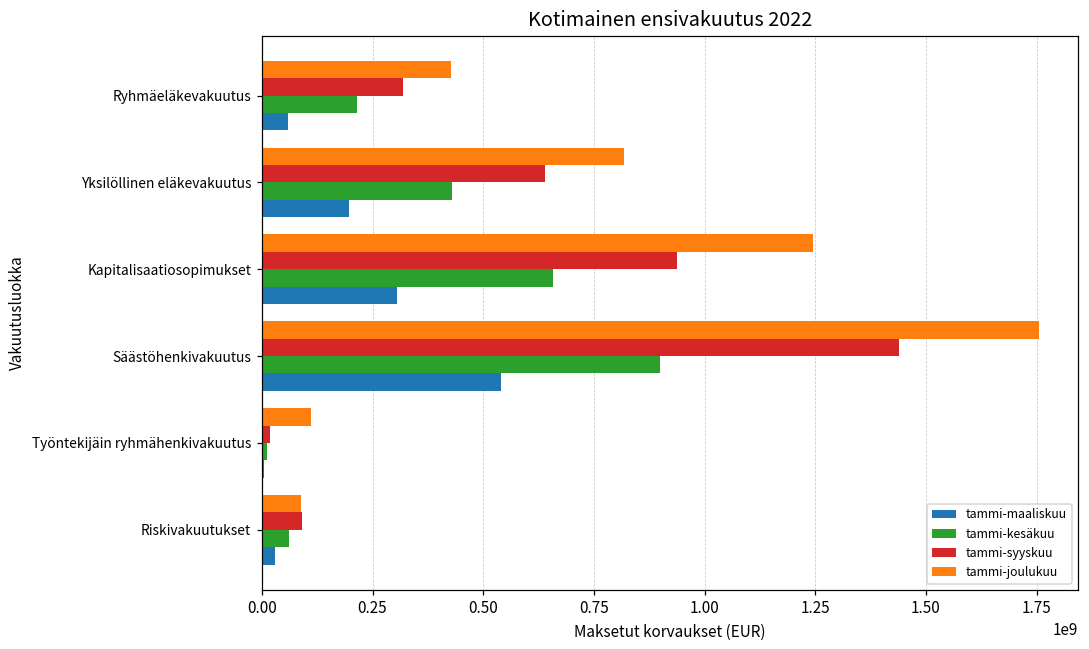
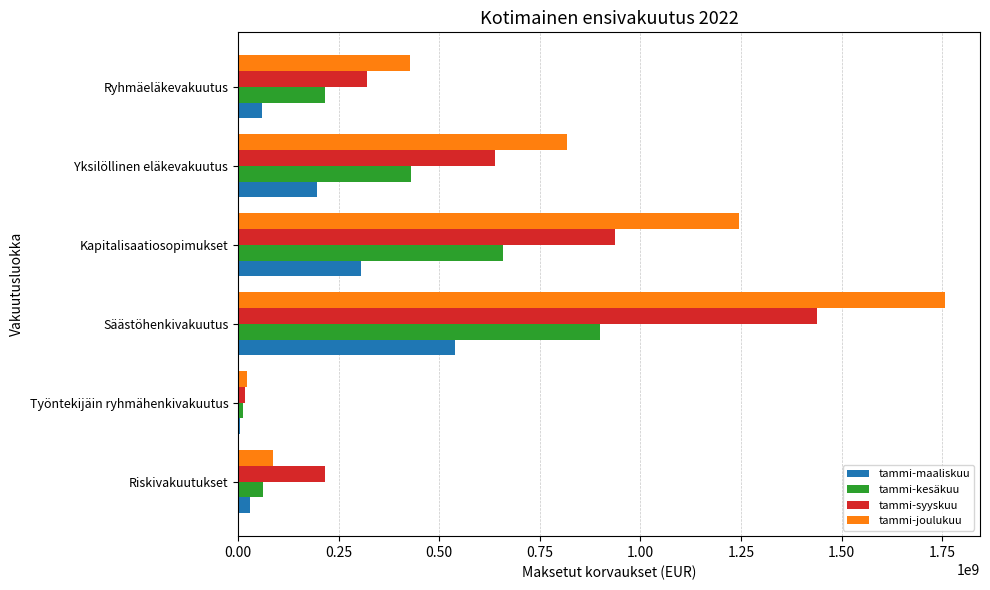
  {
    "tammi-maaliskuu": {
      "Ryhmäeläkevakuutus": 60000000,
      "Yksilöllinen eläkevakuutus": 200000000,
      "Kapitalisaatiosopimukset": 300000000,
      "Säästöhenkivakuutus": 540000000,
      "Riskivakuutukset": 30000000
    },
    "tammi-kesäkuu": {
      "Ryhmäeläkevakuutus": 220000000,
      "Yksilöllinen eläkevakuutus": 430000000,
      "Kapitalisaatiosopimukset": 660000000,
      "Säästöhenkivakuutus": 900000000,
      "Työntekijäin ryhmähenkivakuutus": 10000000,
      "Riskivakuutukset": 60000000
    },
    "tammi-syyskuu": {
      "Ryhmäeläkevakuutus": 320000000,
      "Yksilöllinen eläkevakuutus": 640000000,
      "Kapitalisaatiosopimukset": 940000000,
      "Säästöhenkivakuutus": 1440000000,
      "Työntekijäin ryhmähenkivakuutus": 20000000,
-     "Riskivakuutukset": 90000000
+     "Riskivakuutukset": 220000000
    },
    "tammi-joulukuu": {
      "Ryhmäeläkevakuutus": 430000000,
      "Yksilöllinen eläkevakuutus": 820000000,
      "Kapitalisaatiosopimukset": 1240000000,
      "Säästöhenkivakuutus": 1760000000,
-     "Työntekijäin ryhmähenkivakuutus": 110000000,
+     "Työntekijäin ryhmähenkivakuutus": 20000000,
      "Riskivakuutukset": 90000000
    }
  }
